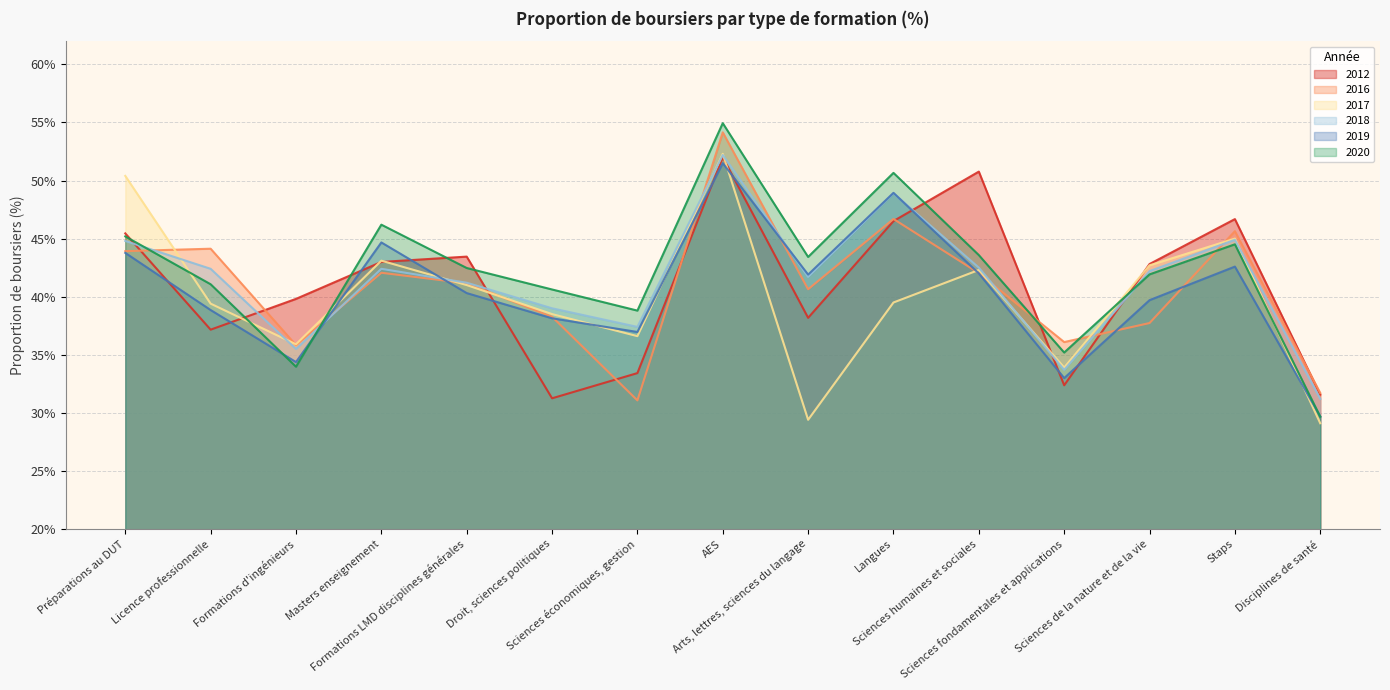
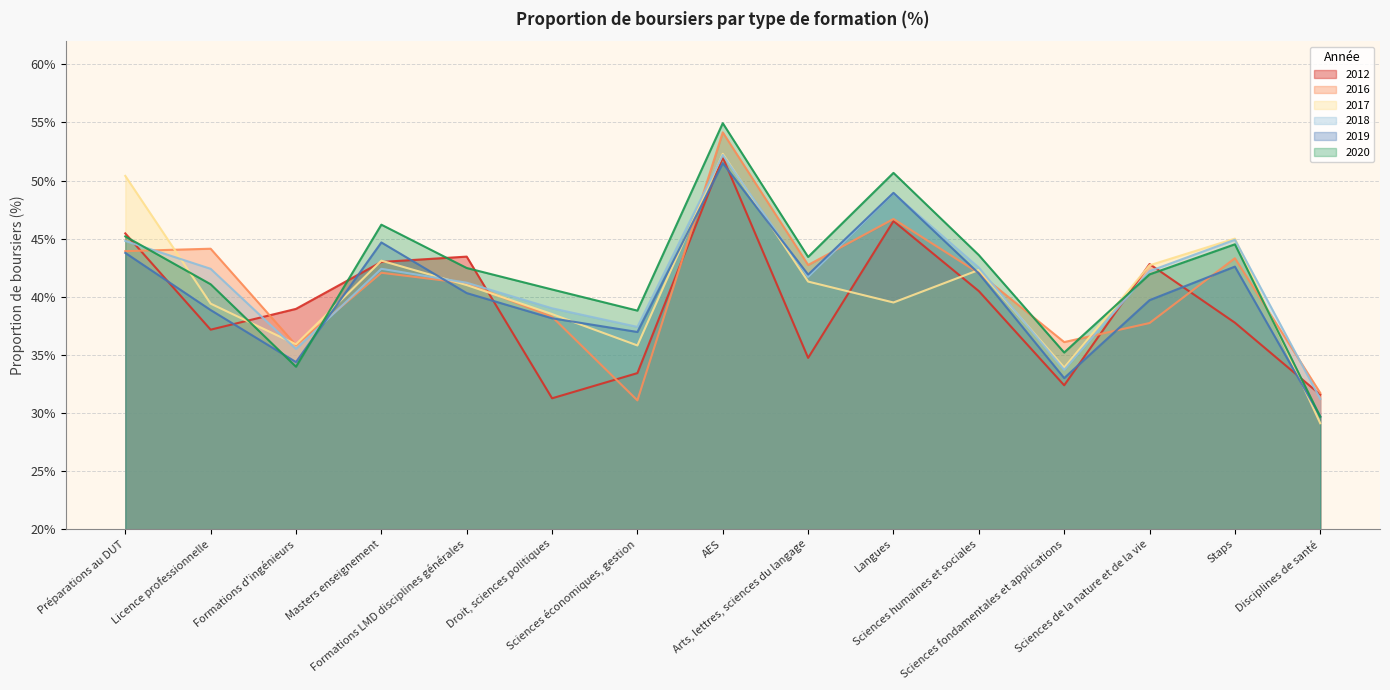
  {
    "2012": {
      "Préparations au DUT": "45.5%",
      "Licence professionnelle": "37.2%",
-     "Formations d'ingénieurs": "39.8%",
+     "Formations d'ingénieurs": "39.0%",
      "Formations LMD disciplines générales": "43.5%",
      "Droit, sciences politiques": "31.3%",
      "Sciences économiques, gestion": "33.4%",
-     "Arts, lettres, sciences du langage": "38.2%",
-     "Sciences humaines et sociales": "50.8%",
+     "Arts, lettres, sciences du langage": "34.7%",
+     "Sciences humaines et sociales": "40.5%",
      "Sciences fondamentales et applications": "32.4%",
-     "Staps": "46.7%"
+     "Staps": "37.8%"
    },
    "2016": {
      "Licence professionnelle": "44.1%",
      "Masters enseignement": "42.1%",
      "Sciences économiques, gestion": "31.1%",
      "AES": "54.2%",
-     "Arts, lettres, sciences du langage": "40.6%",
+     "Arts, lettres, sciences du langage": "42.7%",
      "Sciences fondamentales et applications": "36.1%",
      "Sciences de la nature et de la vie": "37.7%",
-     "Staps": "45.6%"
+     "Staps": "43.3%"
    },
    "2017": {
      "Préparations au DUT": "50.4%",
      "Licence professionnelle": "39.4%",
      "Droit, sciences politiques": "38.5%",
-     "Sciences économiques, gestion": "36.6%",
-     "Arts, lettres, sciences du langage": "29.4%",
+     "Sciences économiques, gestion": "35.8%",
+     "Arts, lettres, sciences du langage": "41.3%",
      "Langues": "39.5%",
      "Disciplines de santé": "29.1%"
    }
  }
